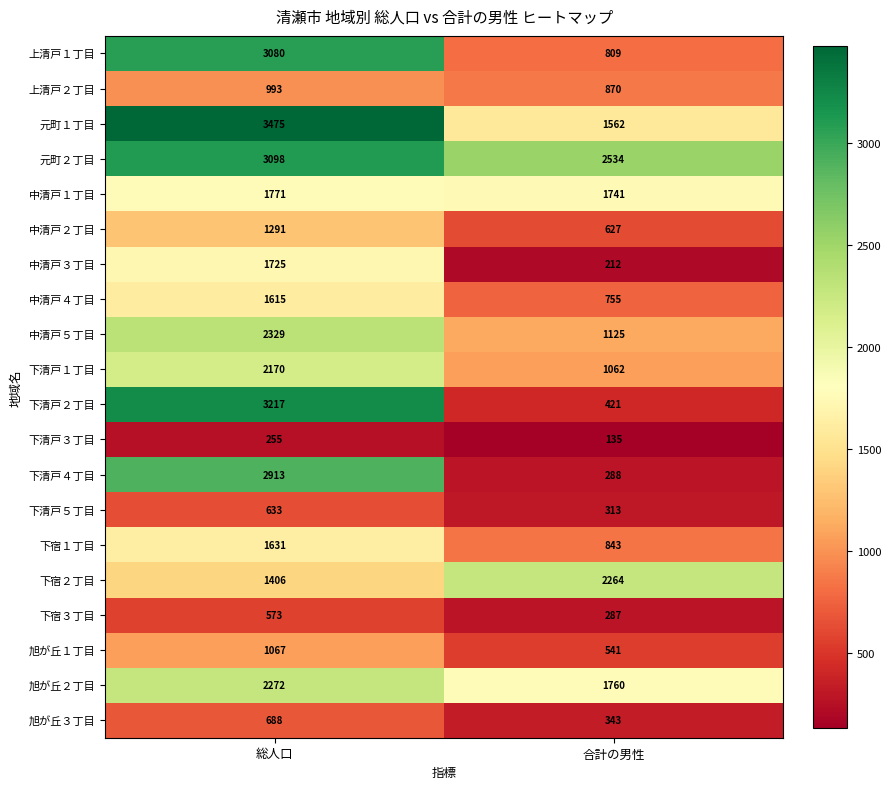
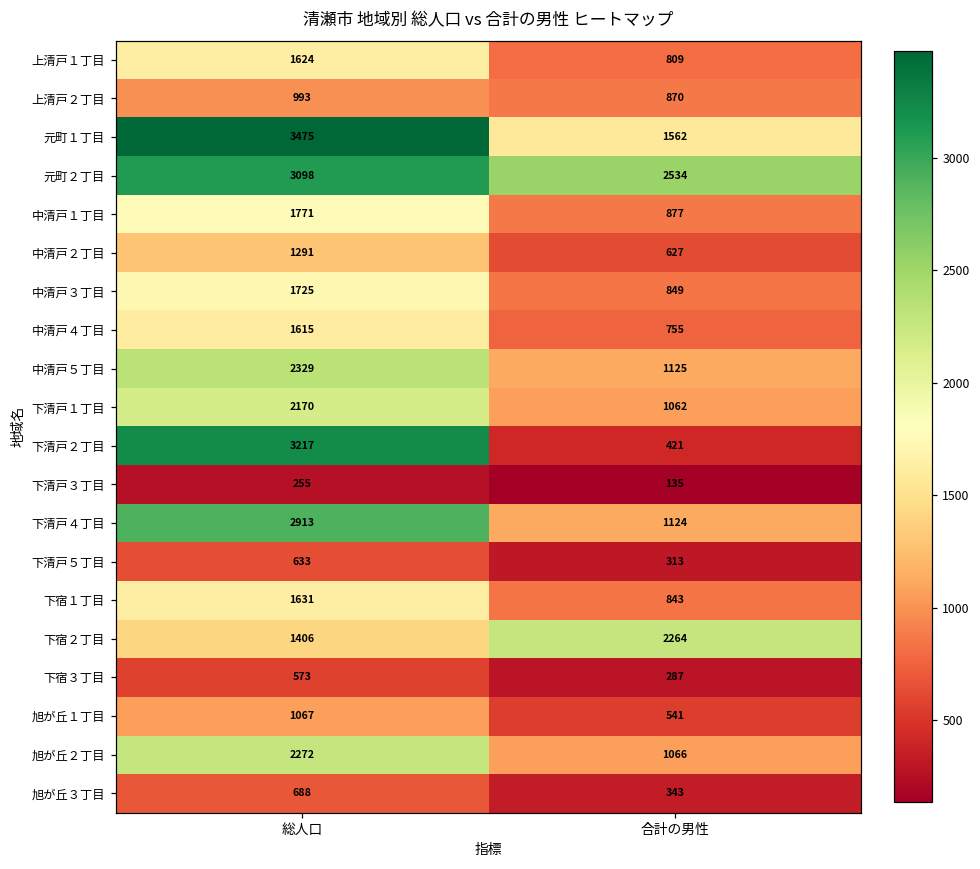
  {
    "上清戸１丁目": {
-     "総人口": 3080,
+     "総人口": 1624,
      "合計の男性": 809
    },
    "上清戸２丁目": {
      "総人口": 993,
      "合計の男性": 870
    },
    "元町１丁目": {
      "総人口": 3475,
      "合計の男性": 1562
    },
    "元町２丁目": {
      "総人口": 3098,
      "合計の男性": 2534
    },
    "中清戸１丁目": {
      "総人口": 1771,
-     "合計の男性": 1741
+     "合計の男性": 877
    },
    "中清戸２丁目": {
      "総人口": 1291,
      "合計の男性": 627
    },
    "中清戸３丁目": {
      "総人口": 1725,
-     "合計の男性": 212
+     "合計の男性": 849
    },
    "中清戸４丁目": {
      "総人口": 1615,
      "合計の男性": 755
    },
    "中清戸５丁目": {
      "総人口": 2329,
      "合計の男性": 1125
    },
    "下清戸１丁目": {
      "総人口": 2170,
      "合計の男性": 1062
    },
    "下清戸２丁目": {
      "総人口": 3217,
      "合計の男性": 421
    },
    "下清戸３丁目": {
      "総人口": 255,
      "合計の男性": 135
    },
    "下清戸４丁目": {
      "総人口": 2913,
-     "合計の男性": 288
+     "合計の男性": 1124
    },
    "下清戸５丁目": {
      "総人口": 633,
      "合計の男性": 313
    },
    "下宿１丁目": {
      "総人口": 1631,
      "合計の男性": 843
    },
    "下宿２丁目": {
      "総人口": 1406,
      "合計の男性": 2264
    },
    "下宿３丁目": {
      "総人口": 573,
      "合計の男性": 287
    },
    "旭が丘１丁目": {
      "総人口": 1067,
      "合計の男性": 541
    },
    "旭が丘２丁目": {
      "総人口": 2272,
-     "合計の男性": 1760
+     "合計の男性": 1066
    },
    "旭が丘３丁目": {
      "総人口": 688,
      "合計の男性": 343
    }
  }
